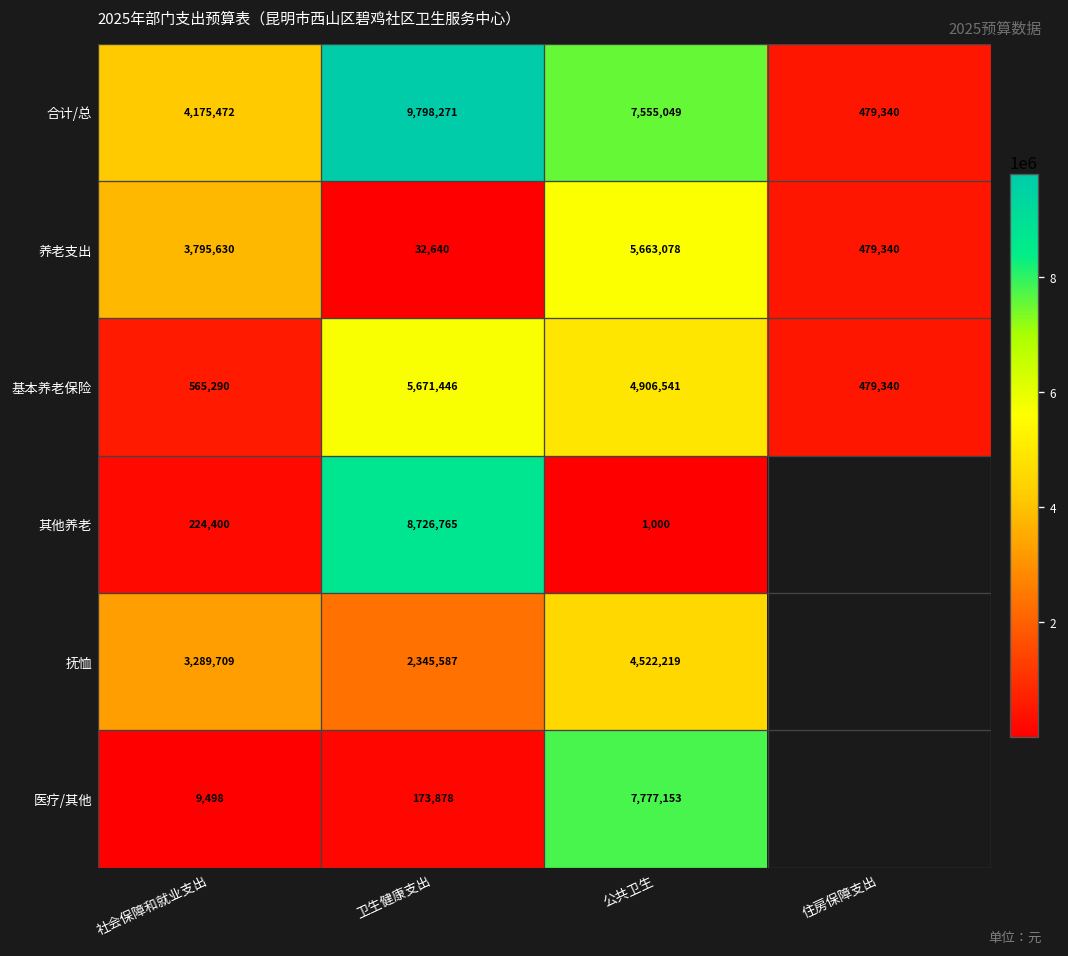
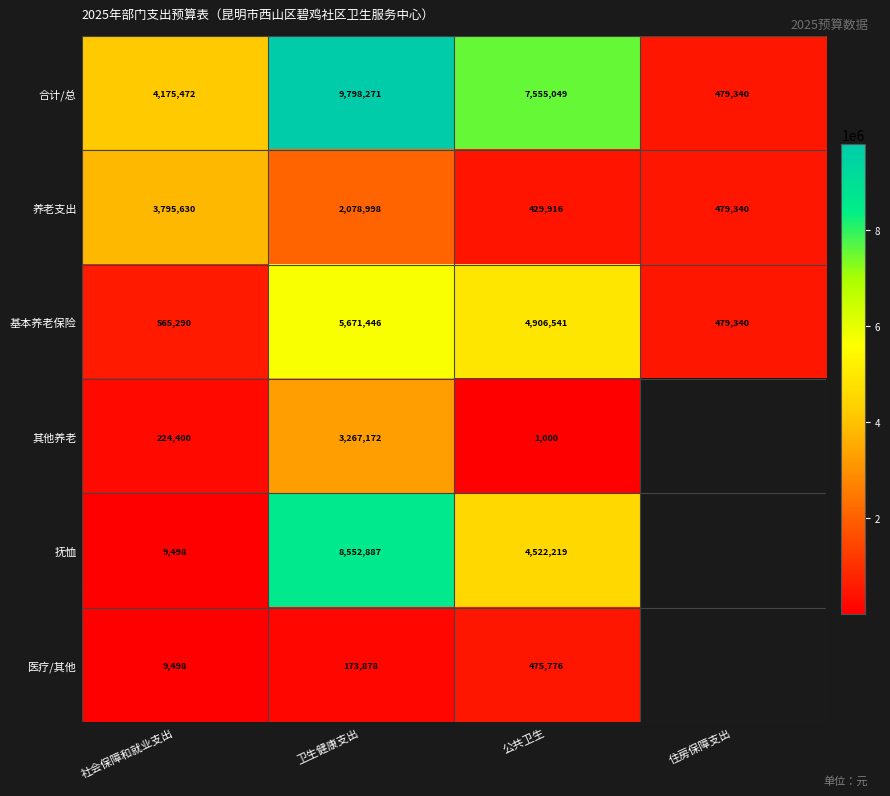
  {
    "合计/总": {
      "社会保障和就业支出": "4,175,472",
      "卫生健康支出": "9,798,271",
      "公共卫生": "7,555,049",
      "住房保障支出": "479,340"
    },
    "养老支出": {
      "社会保障和就业支出": "3,795,630",
-     "卫生健康支出": "32,640",
-     "公共卫生": "5,663,078",
+     "卫生健康支出": "2,078,998",
+     "公共卫生": "429,916",
      "住房保障支出": "479,340"
    },
    "基本养老保险": {
      "社会保障和就业支出": "565,290",
      "卫生健康支出": "5,671,446",
      "公共卫生": "4,906,541",
      "住房保障支出": "479,340"
    },
    "其他养老": {
      "社会保障和就业支出": "224,400",
-     "卫生健康支出": "8,726,765",
+     "卫生健康支出": "3,267,172",
      "公共卫生": "1,000"
    },
    "抚恤": {
-     "社会保障和就业支出": "3,289,709",
-     "卫生健康支出": "2,345,587",
+     "社会保障和就业支出": "9,498",
+     "卫生健康支出": "8,552,887",
      "公共卫生": "4,522,219"
    },
    "医疗/其他": {
      "社会保障和就业支出": "9,498",
      "卫生健康支出": "173,878",
-     "公共卫生": "7,777,153"
+     "公共卫生": "475,776"
    }
  }
